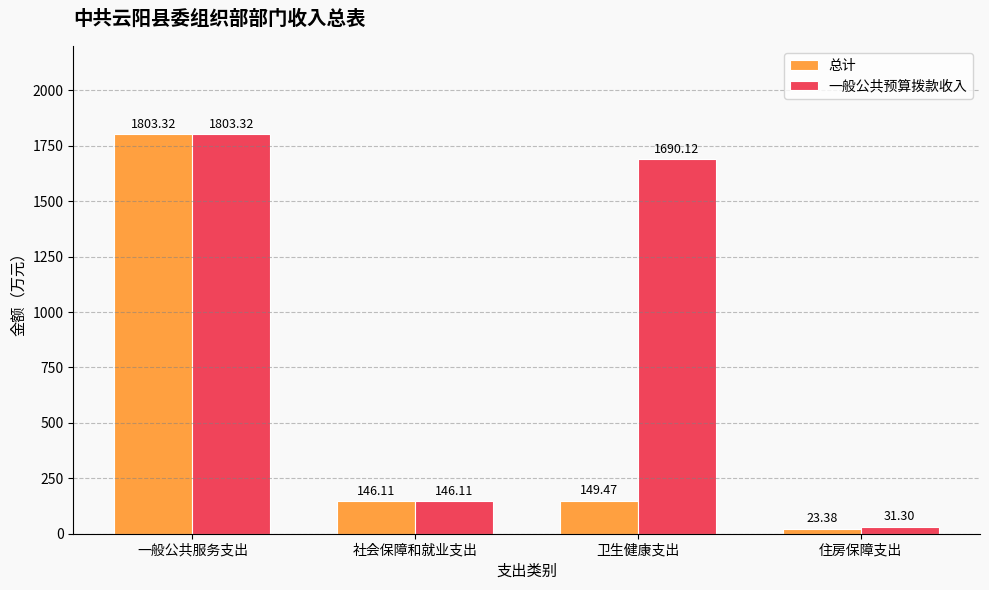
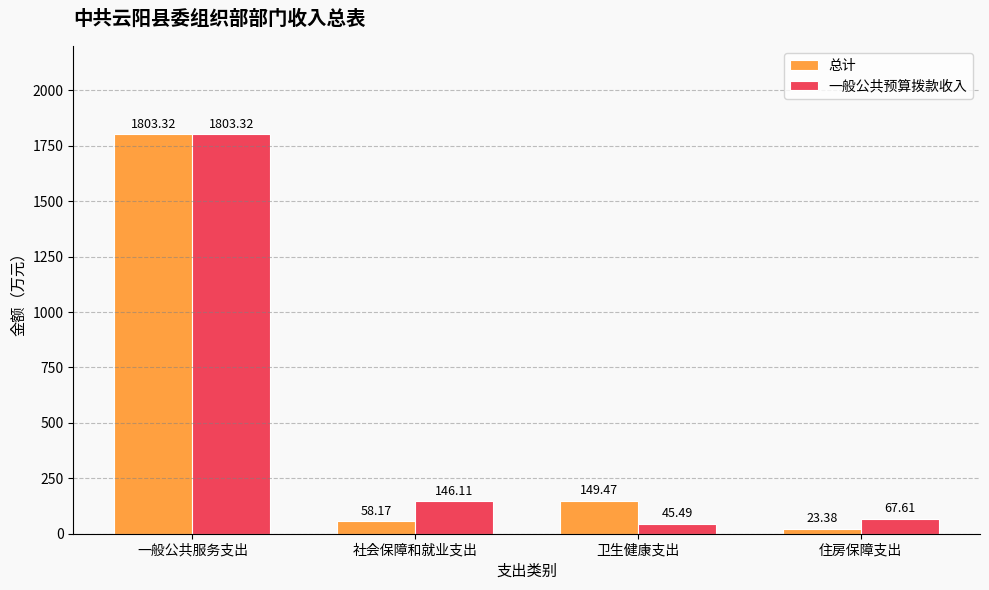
  {
    "总计": {
      "一般公共服务支出": 1803.32,
-     "社会保障和就业支出": 146.11,
+     "社会保障和就业支出": 58.17,
      "卫生健康支出": 149.47,
      "住房保障支出": 23.38
    },
    "一般公共预算拨款收入": {
      "一般公共服务支出": 1803.32,
      "社会保障和就业支出": 146.11,
-     "卫生健康支出": 1690.12,
-     "住房保障支出": 31.30
+     "卫生健康支出": 45.49,
+     "住房保障支出": 67.61
    }
  }
